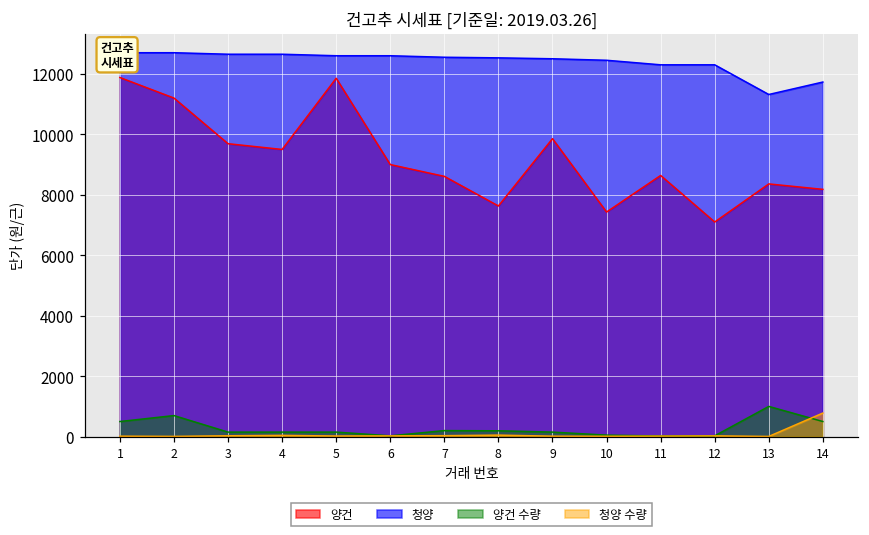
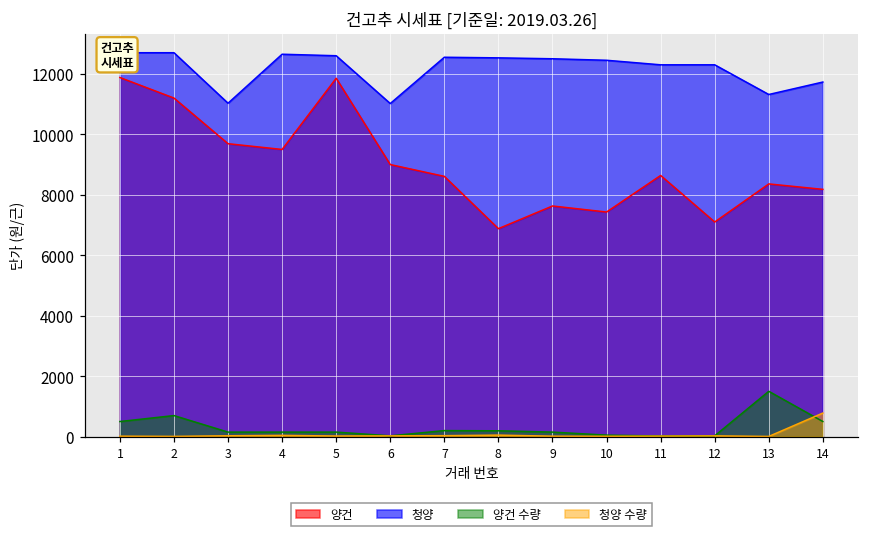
  {
    "양건": {
      "1": 11900,
      "2": 11200,
      "3": 9700,
      "4": 9500,
      "5": 11900,
      "6": 9000,
      "7": 8600,
-     "8": 7600,
-     "9": 9900,
+     "8": 6900,
+     "9": 7600,
      "10": 7400,
      "11": 8600,
      "12": 7100,
      "13": 8400,
      "14": 8200
    },
    "청양": {
      "2": 12700,
-     "3": 12700,
+     "3": 11000,
      "4": 12700,
      "5": 12600,
-     "6": 12600,
+     "6": 11000,
      "7": 12600,
      "8": 12500,
      "9": 12500,
      "10": 12500,
      "11": 12300,
      "12": 12300,
      "13": 11300,
      "14": 11700
    },
    "양건 수량": {
      "1": 500,
      "2": 700,
      "3": 200,
      "4": 200,
      "5": 200,
      "7": 200,
      "8": 200,
      "9": 200,
-     "13": 1000,
+     "13": 1500,
      "14": 500
    },
    "청양 수량": {
      "1": 0,
      "2": 0,
      "3": 0,
      "4": 0,
      "5": 0,
      "7": 0,
      "8": 100,
      "9": 0,
      "13": 0,
      "14": 800
    }
  }
